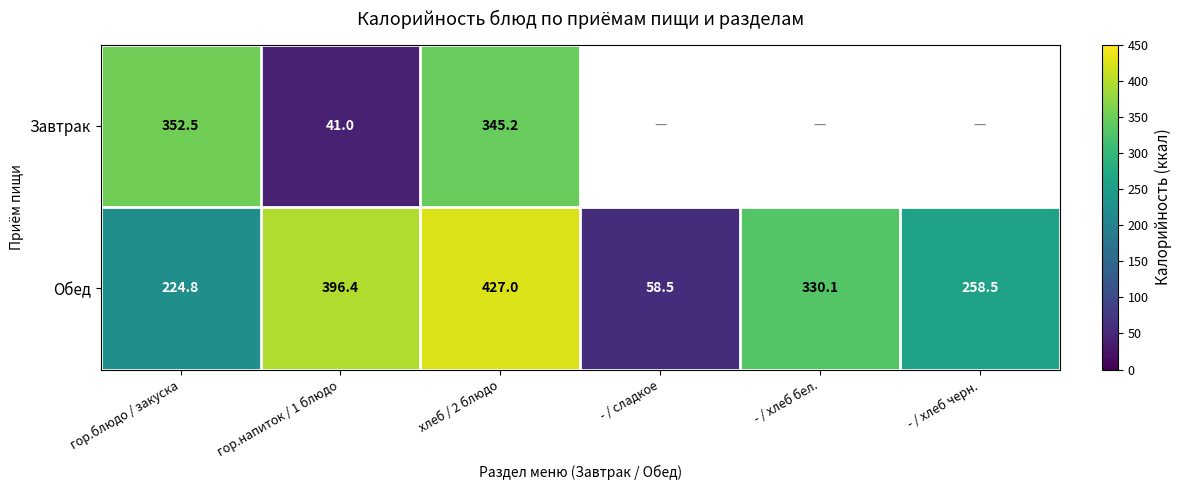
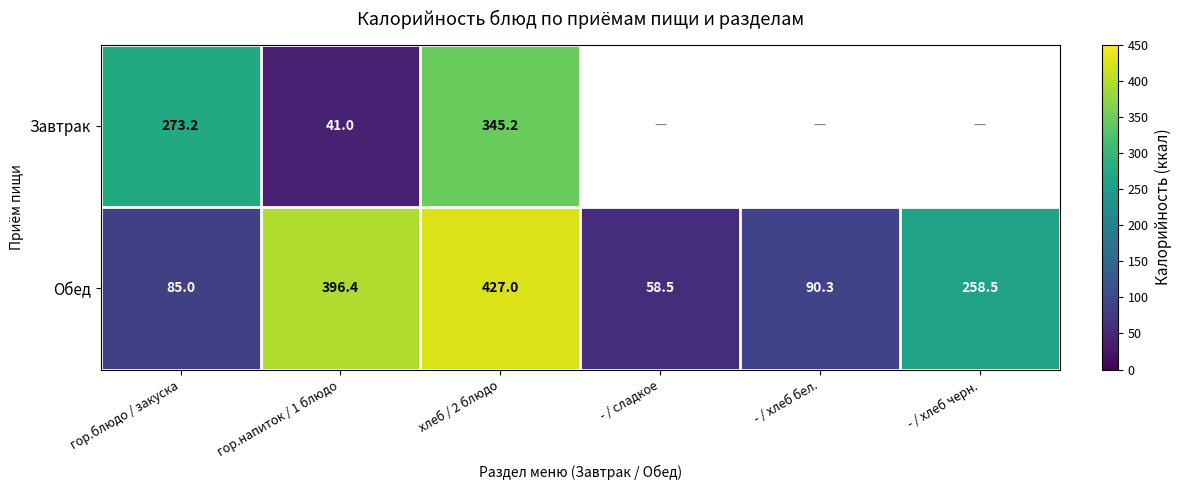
  {
    "Завтрак": {
-     "гор.блюдо / закуска": 352.5,
+     "гор.блюдо / закуска": 273.2,
      "гор.напиток / 1 блюдо": 41.0,
      "хлеб / 2 блюдо": 345.2
    },
    "Обед": {
-     "гор.блюдо / закуска": 224.8,
+     "гор.блюдо / закуска": 85.0,
      "гор.напиток / 1 блюдо": 396.4,
      "хлеб / 2 блюдо": 427.0,
      "- / сладкое": 58.5,
-     "- / хлеб бел.": 330.1,
+     "- / хлеб бел.": 90.3,
      "- / хлеб черн.": 258.5
    }
  }
